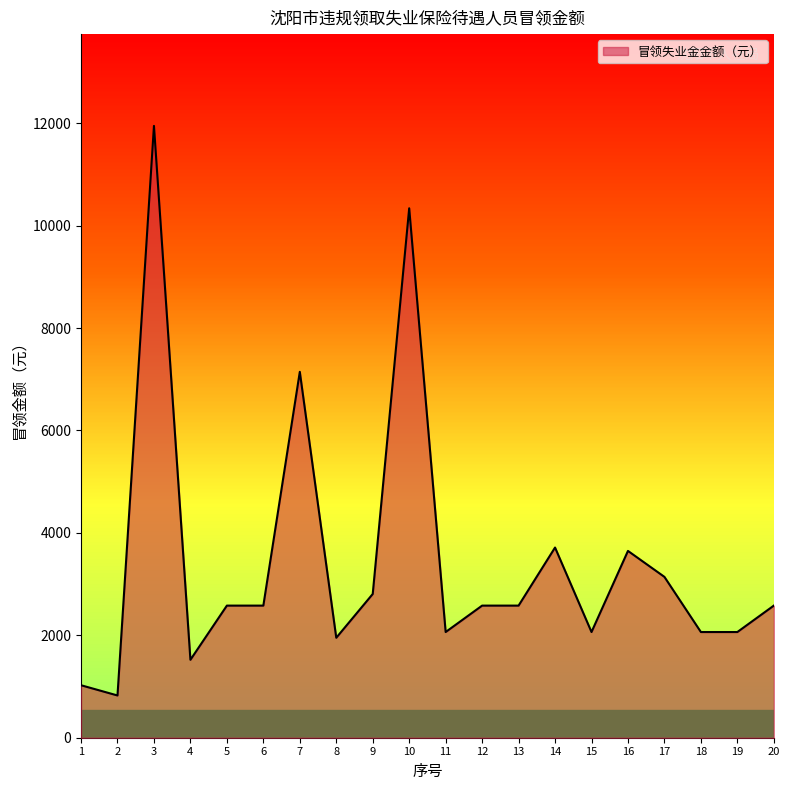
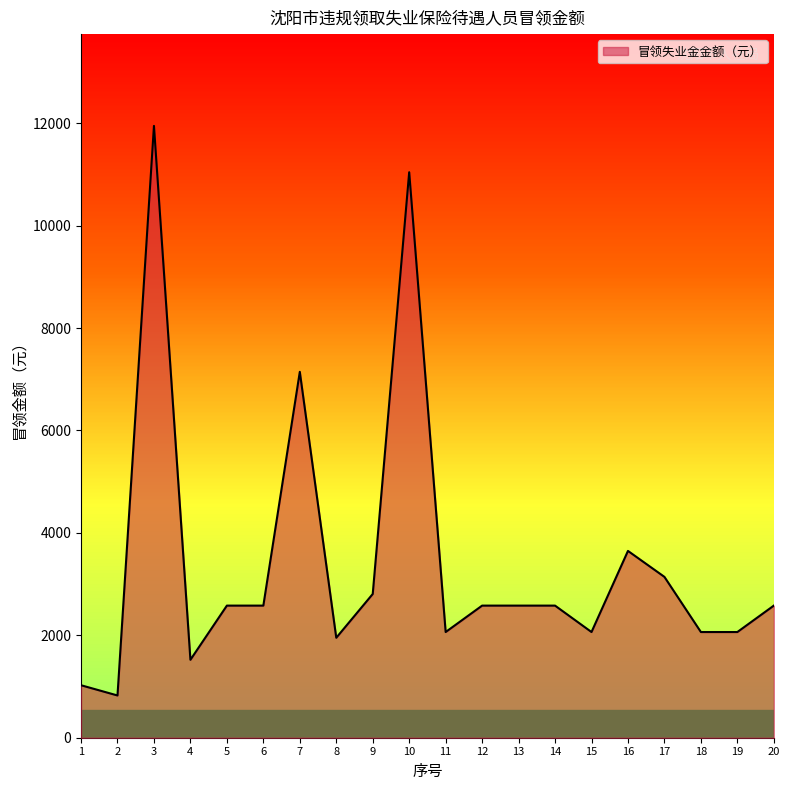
  {
    "1": 1000,
    "2": 800,
    "3": 11900,
    "4": 1500,
    "5": 2600,
    "6": 2600,
    "7": 7100,
    "8": 2000,
    "9": 2800,
-   "10": 10300,
+   "10": 11000,
    "11": 2100,
    "12": 2600,
    "13": 2600,
-   "14": 3700,
+   "14": 2600,
    "15": 2100,
    "16": 3600,
    "17": 3100,
    "18": 2100,
    "19": 2100,
    "20": 2600
  }
